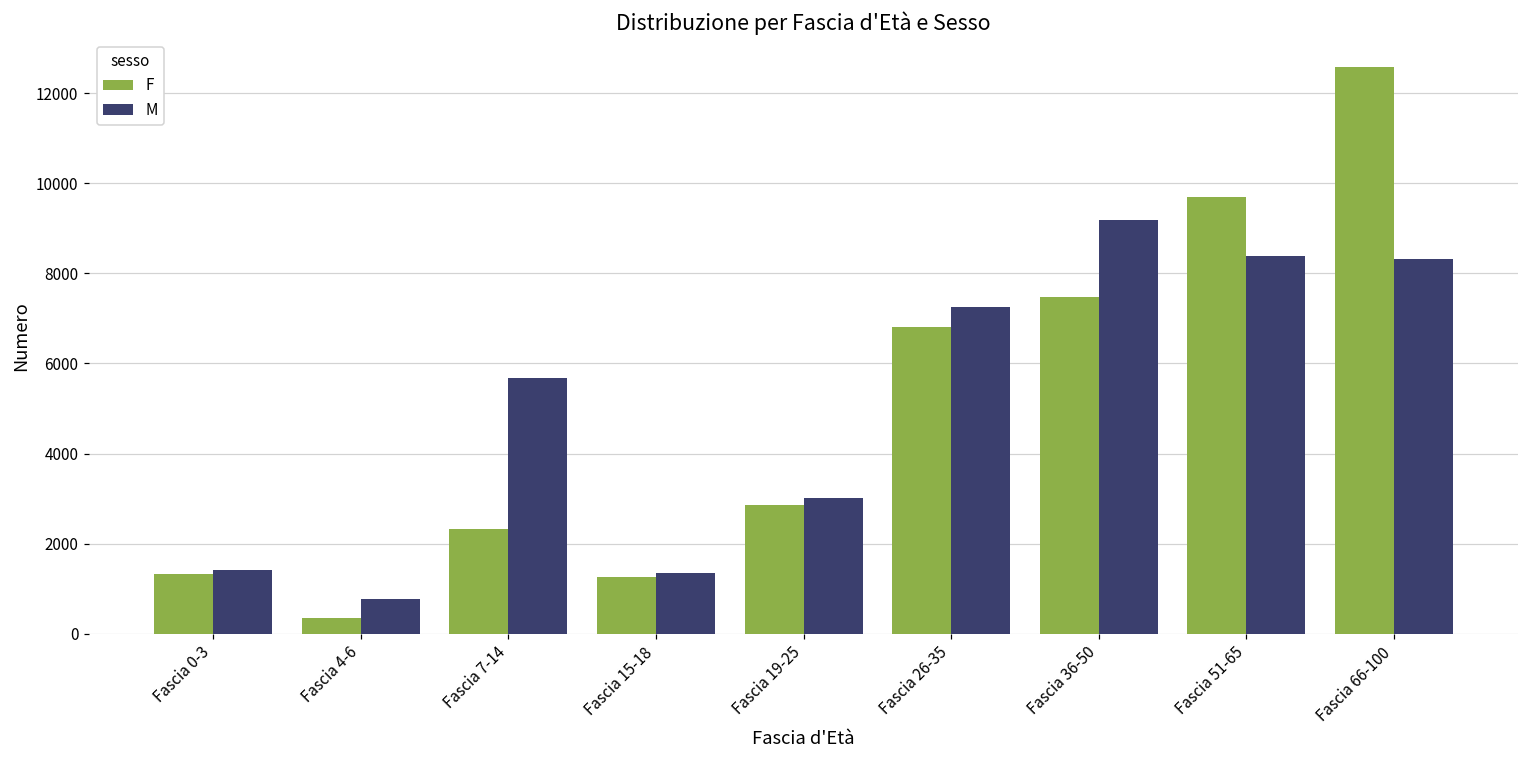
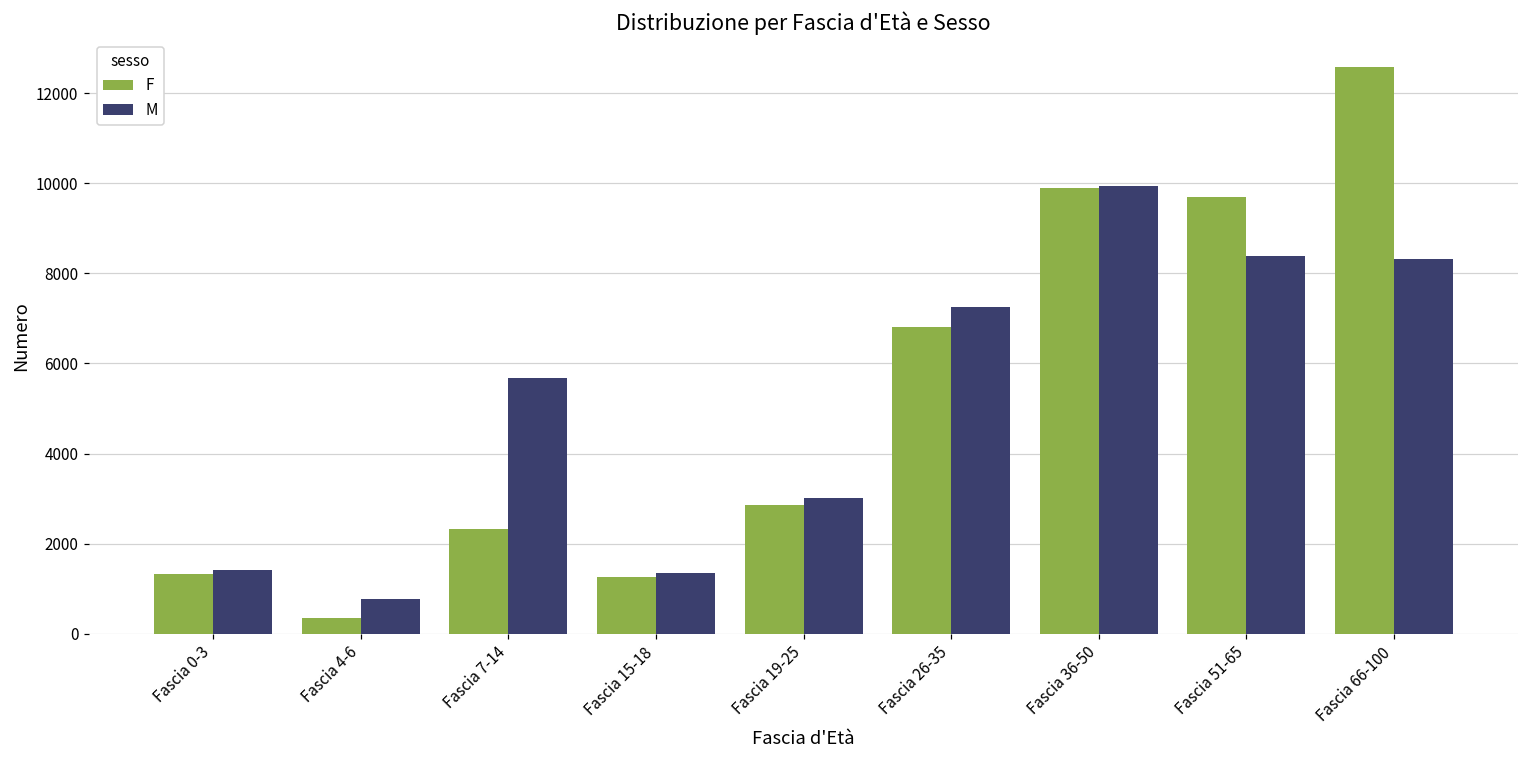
  {
    "F": {
      "Fascia 0-3": 1300,
      "Fascia 4-6": 300,
      "Fascia 7-14": 2300,
      "Fascia 15-18": 1300,
      "Fascia 19-25": 2900,
      "Fascia 26-35": 6800,
-     "Fascia 36-50": 7500,
+     "Fascia 36-50": 9900,
      "Fascia 51-65": 9700,
      "Fascia 66-100": 12600
    },
    "M": {
      "Fascia 0-3": 1400,
      "Fascia 4-6": 800,
      "Fascia 7-14": 5700,
      "Fascia 15-18": 1300,
      "Fascia 19-25": 3000,
      "Fascia 26-35": 7200,
-     "Fascia 36-50": 9200,
+     "Fascia 36-50": 9900,
      "Fascia 51-65": 8400,
      "Fascia 66-100": 8300
    }
  }
